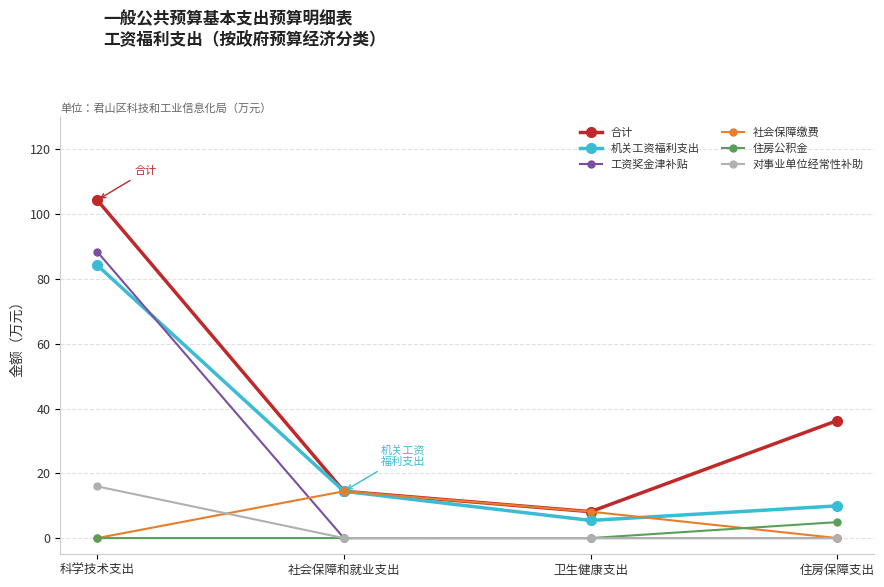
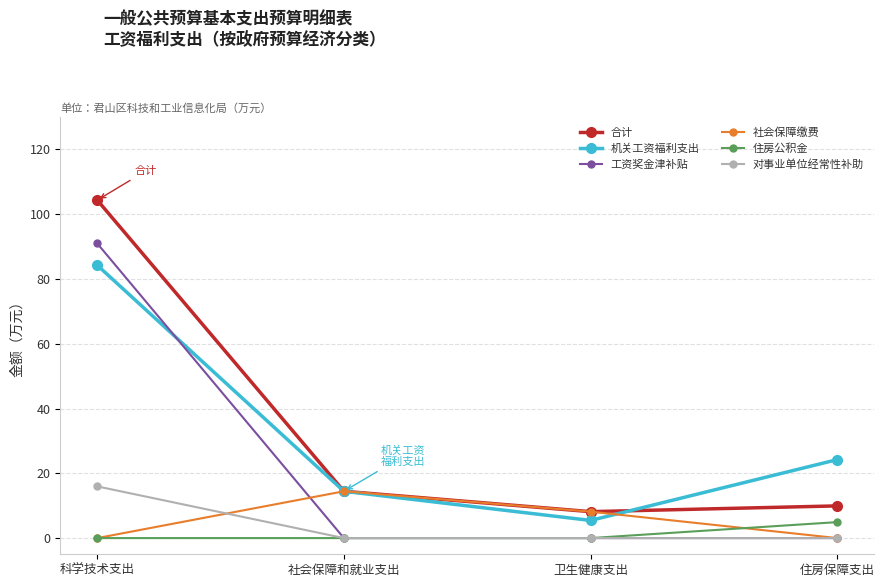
  {
    "合计": {
      "科学技术支出": 104,
-     "住房保障支出": 36
+     "住房保障支出": 10
    },
    "机关工资福利支出": {
      "科学技术支出": 84,
      "卫生健康支出": 5,
-     "住房保障支出": 10
+     "住房保障支出": 24
    },
    "工资奖金津补贴": {
-     "科学技术支出": 88
+     "科学技术支出": 91
    },
    "住房公积金": {
      "住房保障支出": 5
    },
    "对事业单位经常性补助": {
      "科学技术支出": 16
    }
  }
